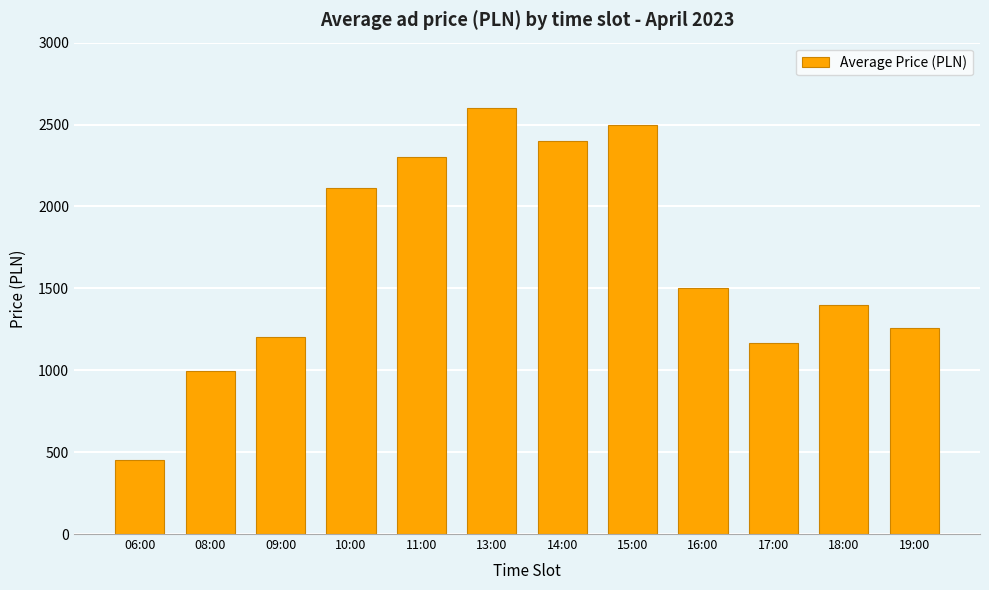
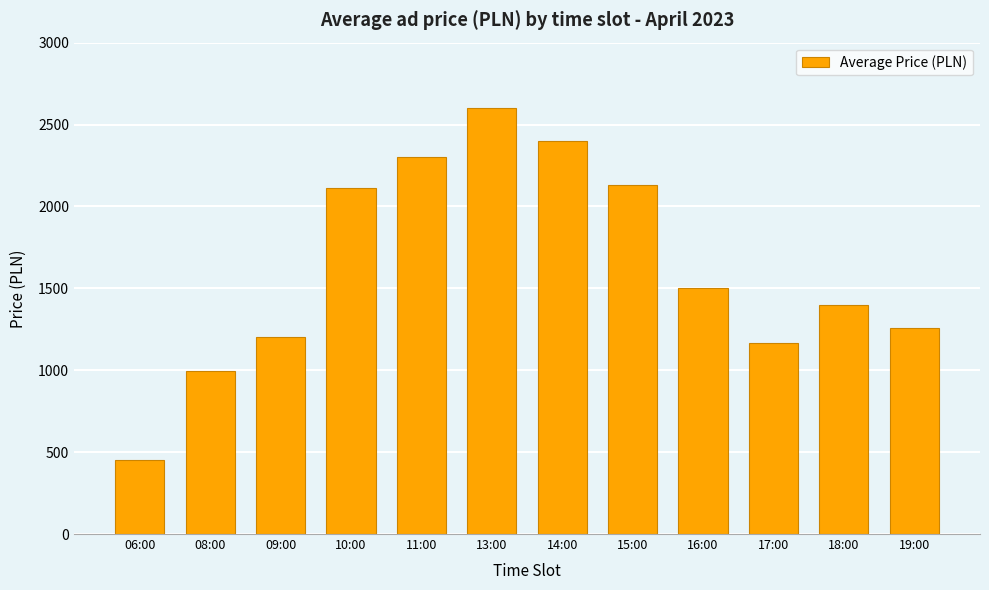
  {
    "06:00": 450,
    "08:00": 1000,
    "09:00": 1200,
    "10:00": 2110,
    "11:00": 2300,
    "13:00": 2600,
    "14:00": 2400,
-   "15:00": 2500,
+   "15:00": 2130,
    "16:00": 1500,
    "17:00": 1170,
    "18:00": 1400,
    "19:00": 1260
  }
